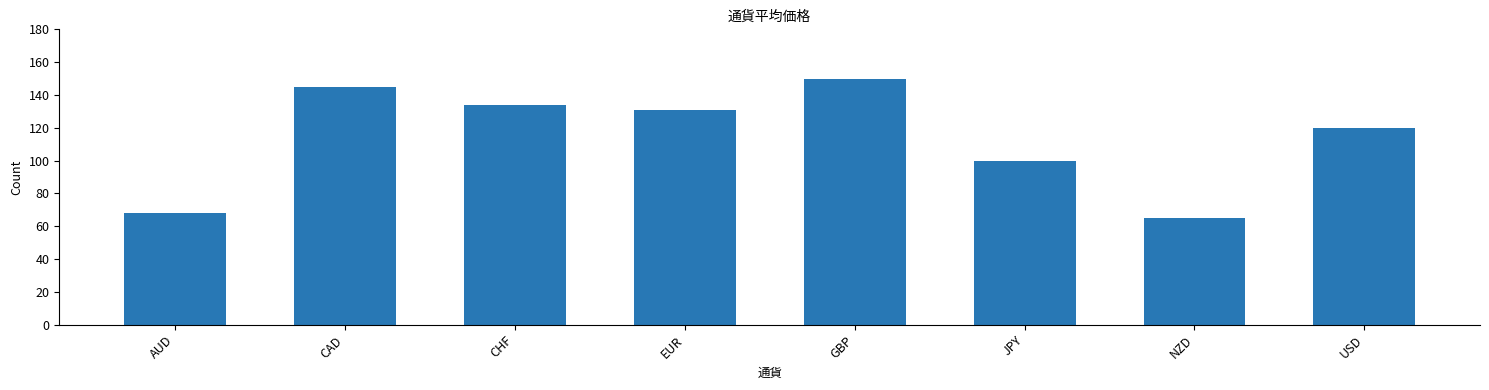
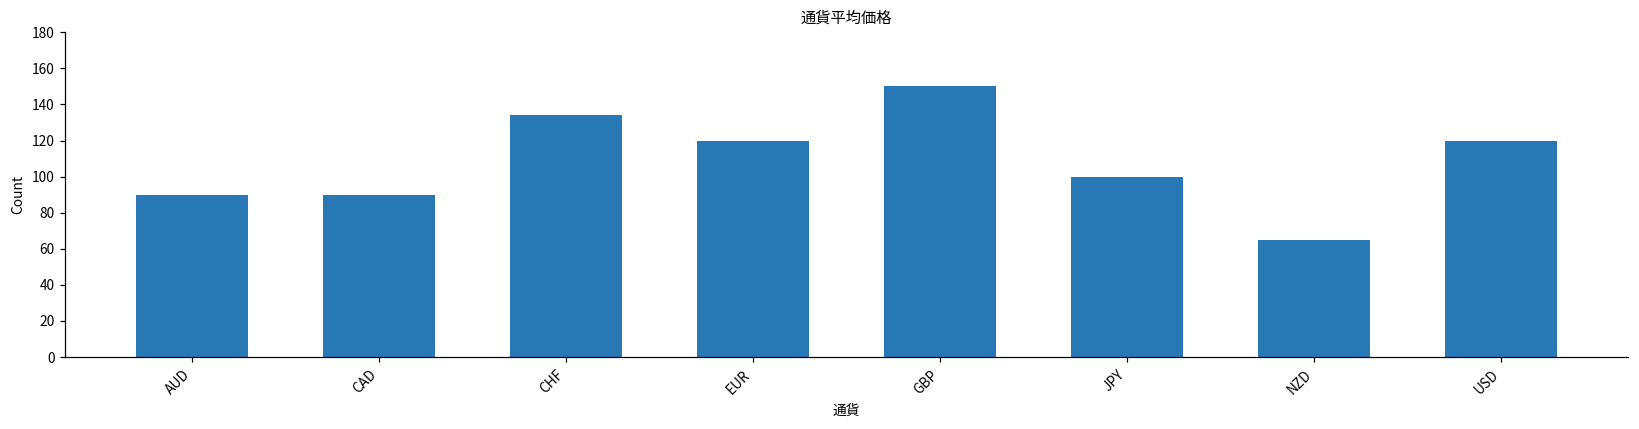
  {
-   "AUD": 68,
-   "CAD": 145,
+   "AUD": 90,
+   "CAD": 90,
    "CHF": 134,
-   "EUR": 131,
+   "EUR": 120,
    "GBP": 150,
    "JPY": 100,
    "NZD": 65,
    "USD": 120
  }
